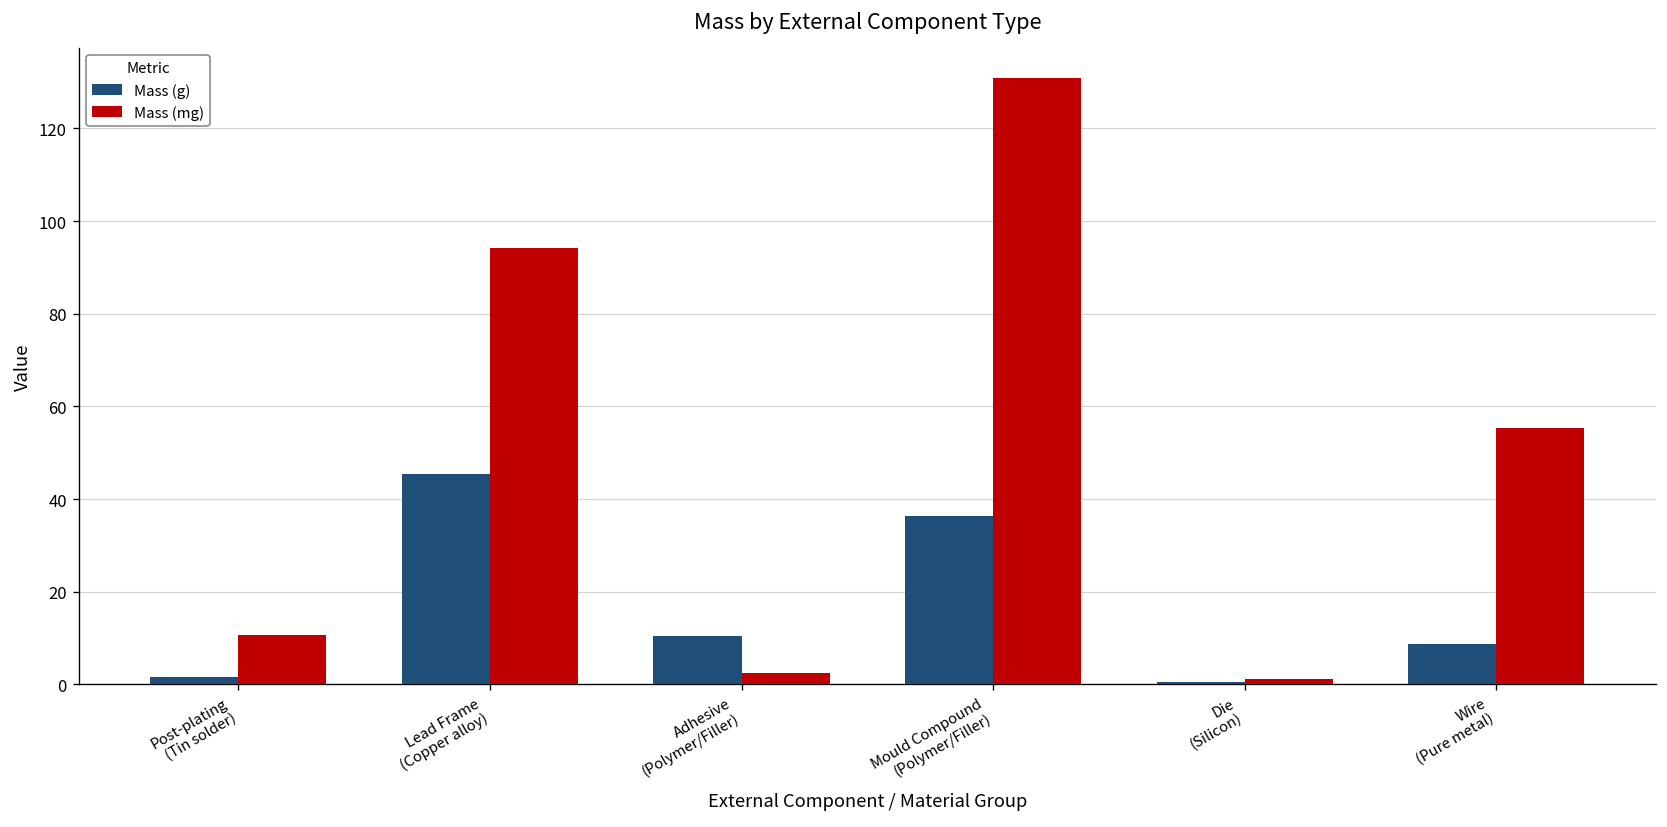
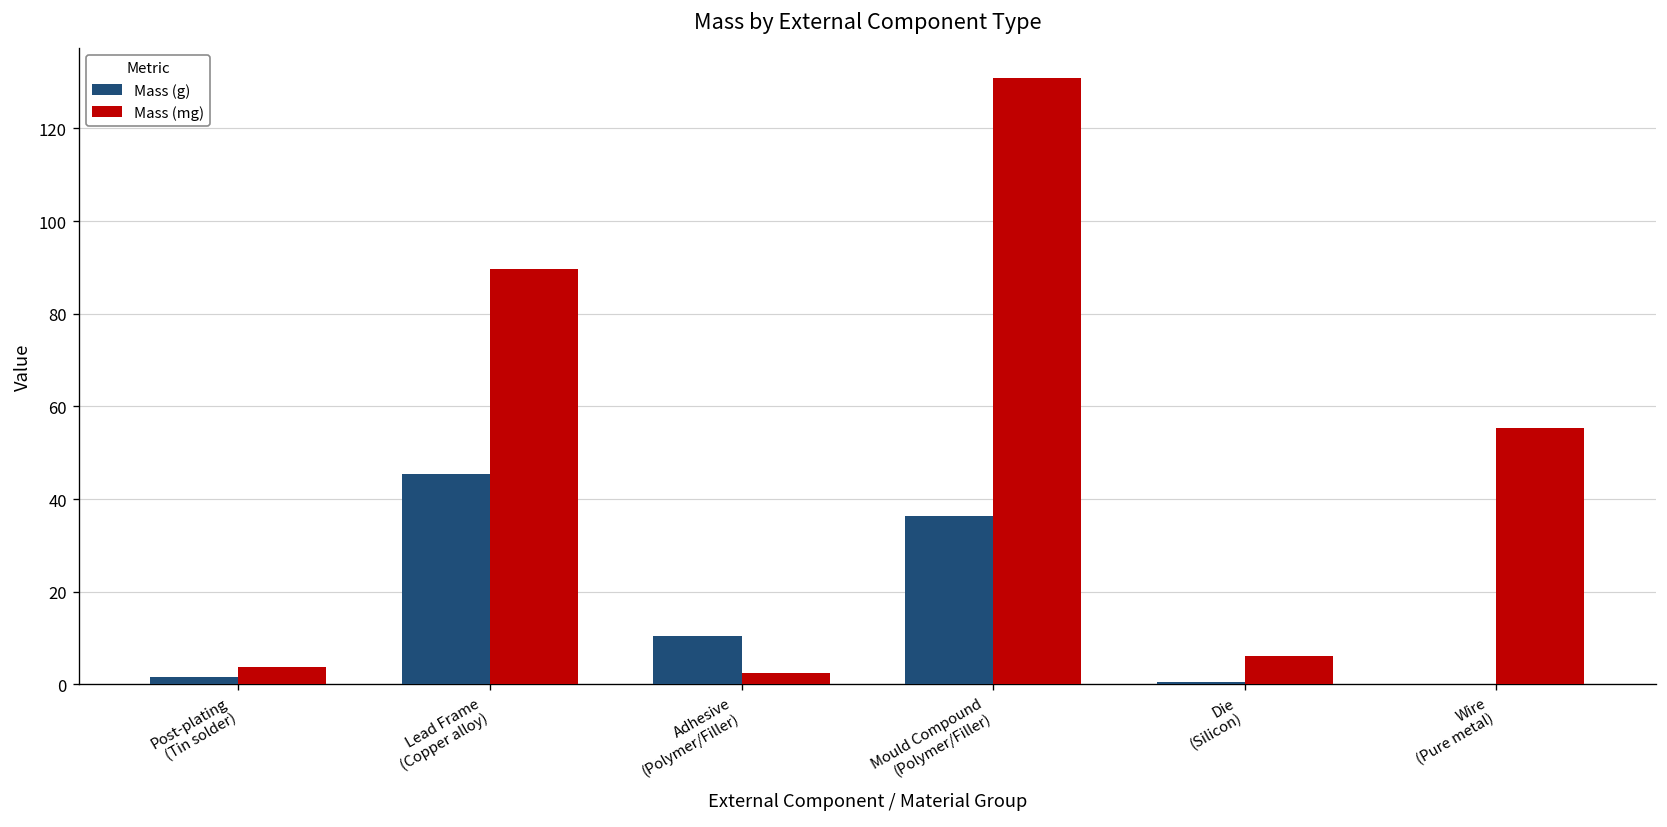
  {
    "Mass (g)": {
      "Post-plating (Tin solder)": 2,
      "Lead Frame (Copper alloy)": 45,
      "Adhesive (Polymer/Filler)": 10,
      "Mould Compound (Polymer/Filler)": 36,
-     "Wire (Pure metal)": 9
+     "Wire (Pure metal)": 0
    },
    "Mass (mg)": {
-     "Post-plating (Tin solder)": 11,
-     "Lead Frame (Copper alloy)": 94,
+     "Post-plating (Tin solder)": 4,
+     "Lead Frame (Copper alloy)": 90,
      "Adhesive (Polymer/Filler)": 3,
      "Mould Compound (Polymer/Filler)": 131,
-     "Die (Silicon)": 1,
+     "Die (Silicon)": 6,
      "Wire (Pure metal)": 55
    }
  }
